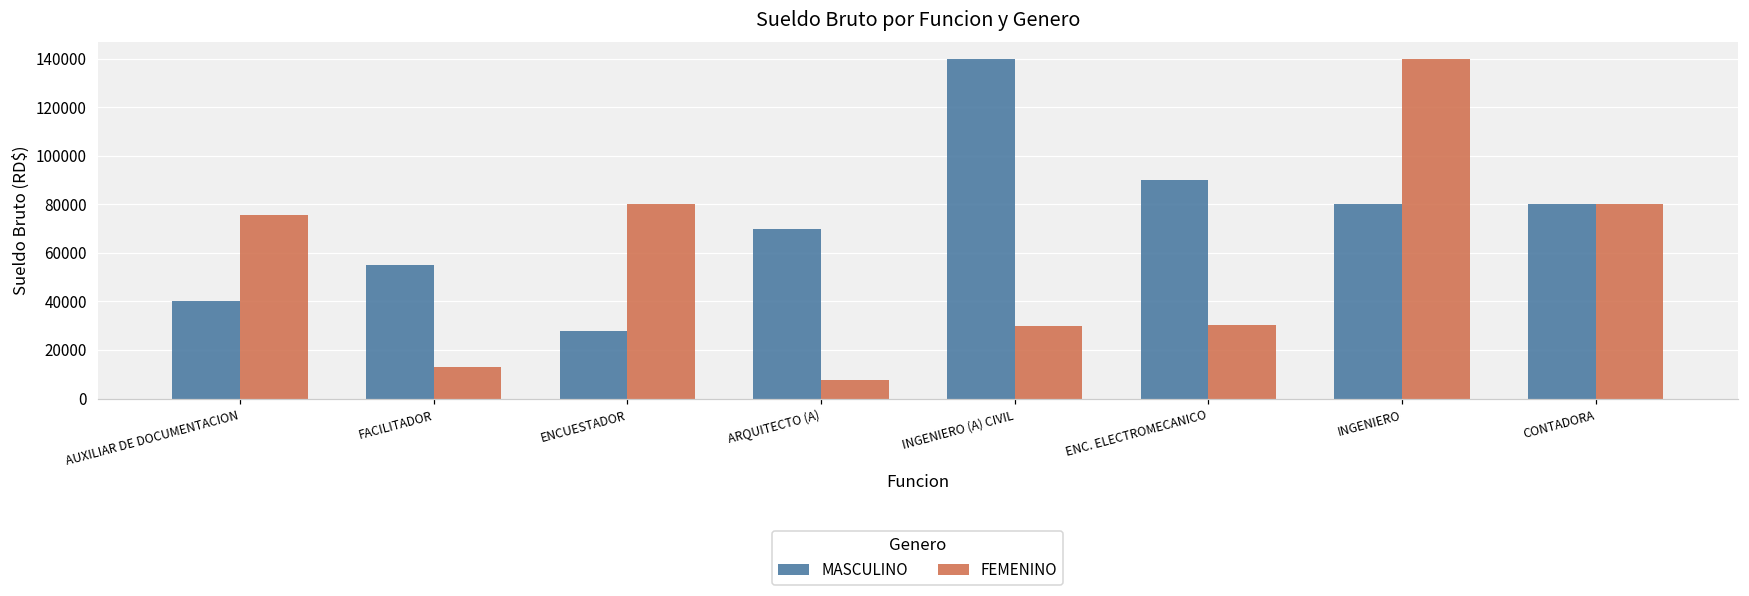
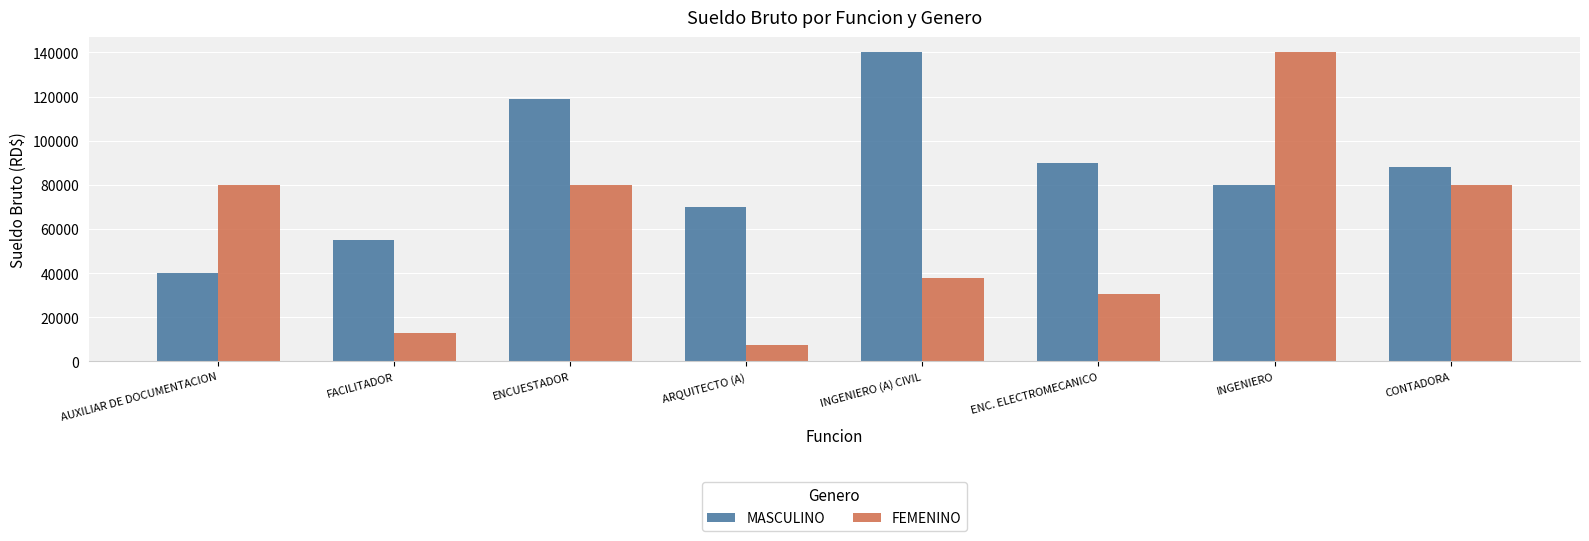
  {
    "MASCULINO": {
      "AUXILIAR DE DOCUMENTACION": 40000,
      "FACILITADOR": 55000,
-     "ENCUESTADOR": 28000,
+     "ENCUESTADOR": 119000,
      "ARQUITECTO (A)": 70000,
      "INGENIERO (A) CIVIL": 140000,
      "ENC. ELECTROMECANICO": 90000,
      "INGENIERO": 80000,
-     "CONTADORA": 80000
+     "CONTADORA": 88000
    },
    "FEMENINO": {
-     "AUXILIAR DE DOCUMENTACION": 76000,
+     "AUXILIAR DE DOCUMENTACION": 80000,
      "FACILITADOR": 13000,
      "ENCUESTADOR": 80000,
      "ARQUITECTO (A)": 8000,
-     "INGENIERO (A) CIVIL": 30000,
+     "INGENIERO (A) CIVIL": 38000,
      "ENC. ELECTROMECANICO": 30000,
      "INGENIERO": 140000,
      "CONTADORA": 80000
    }
  }
